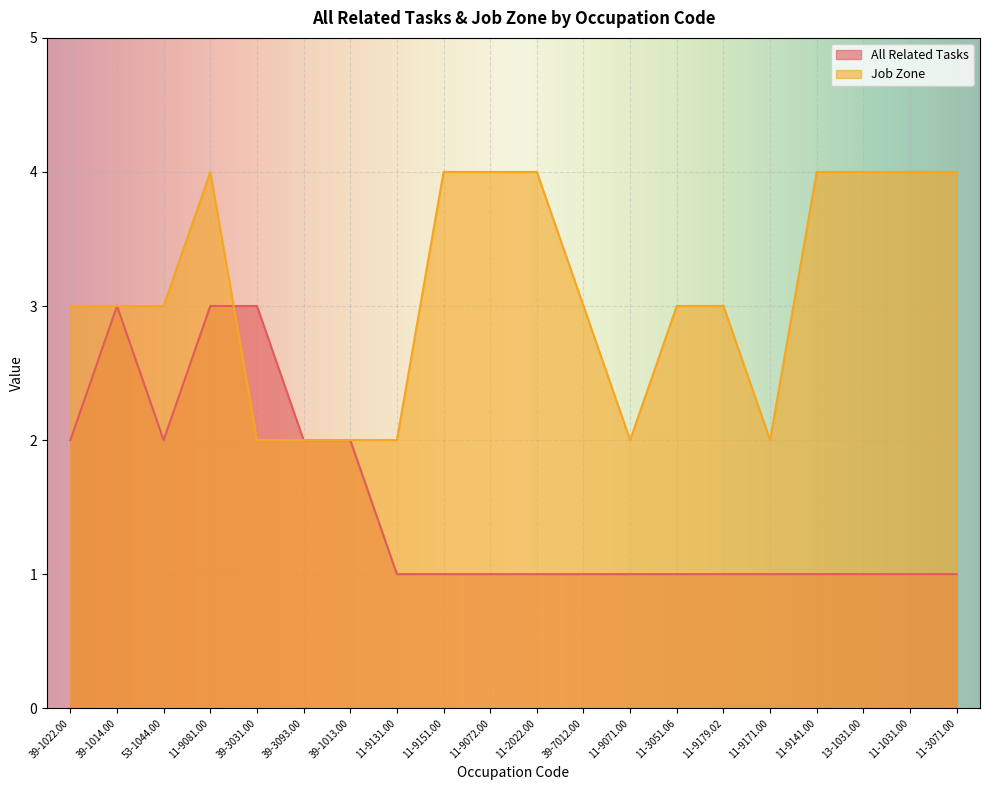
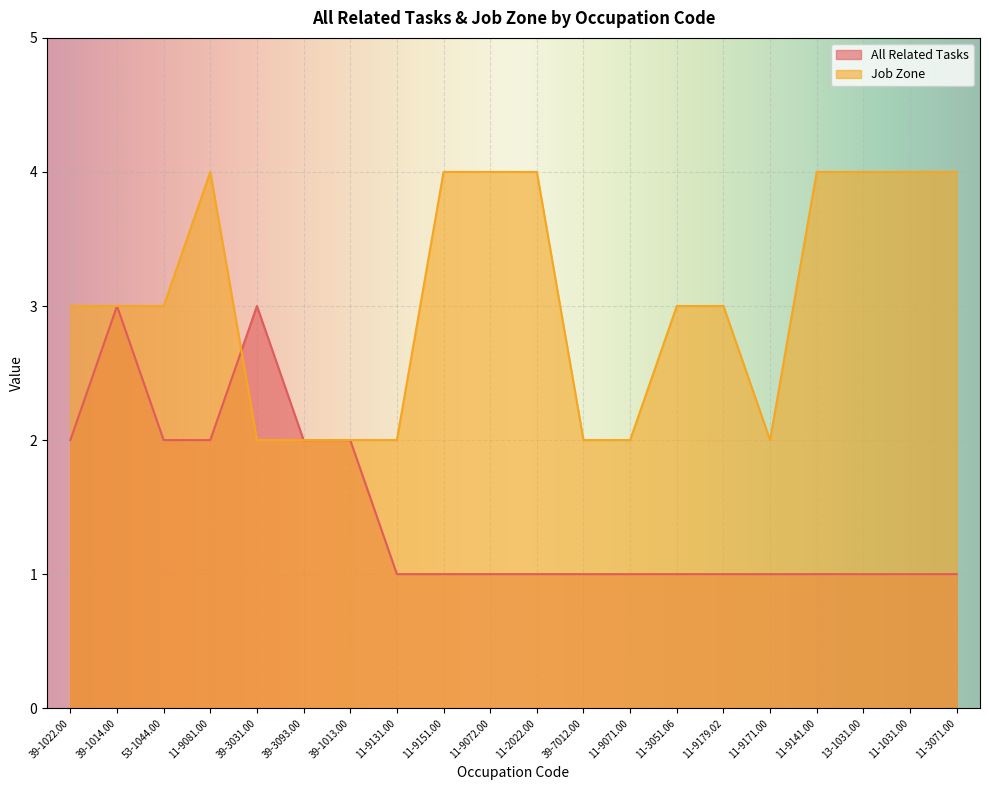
  {
    "All Related Tasks": {
      "39-1022.00": 2,
      "53-1044.00": 2,
-     "11-9081.00": 3,
+     "11-9081.00": 2,
      "39-3031.00": 3,
      "11-9131.00": 1,
      "11-9151.00": 1,
      "11-9072.00": 1,
      "11-2022.00": 1,
      "39-7012.00": 1,
      "11-9071.00": 1,
      "11-3051.06": 1,
      "11-9179.02": 1,
      "11-9171.00": 1,
      "11-9141.00": 1,
      "13-1031.00": 1,
      "11-1031.00": 1,
      "11-3071.00": 1
    },
    "Job Zone": {
      "39-1022.00": 3,
      "53-1044.00": 3,
      "11-9081.00": 4,
      "39-3031.00": 2,
      "11-9131.00": 2,
      "11-9151.00": 4,
      "11-9072.00": 4,
      "11-2022.00": 4,
-     "39-7012.00": 3,
+     "39-7012.00": 2,
      "11-9071.00": 2,
      "11-3051.06": 3,
      "11-9179.02": 3,
      "11-9171.00": 2,
      "11-9141.00": 4,
      "13-1031.00": 4,
      "11-1031.00": 4,
      "11-3071.00": 4
    }
  }
